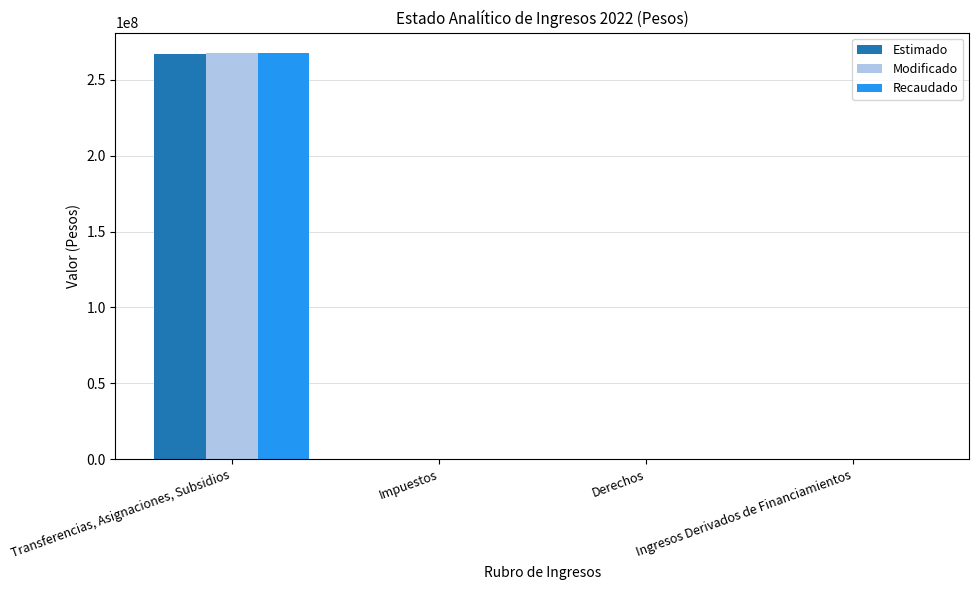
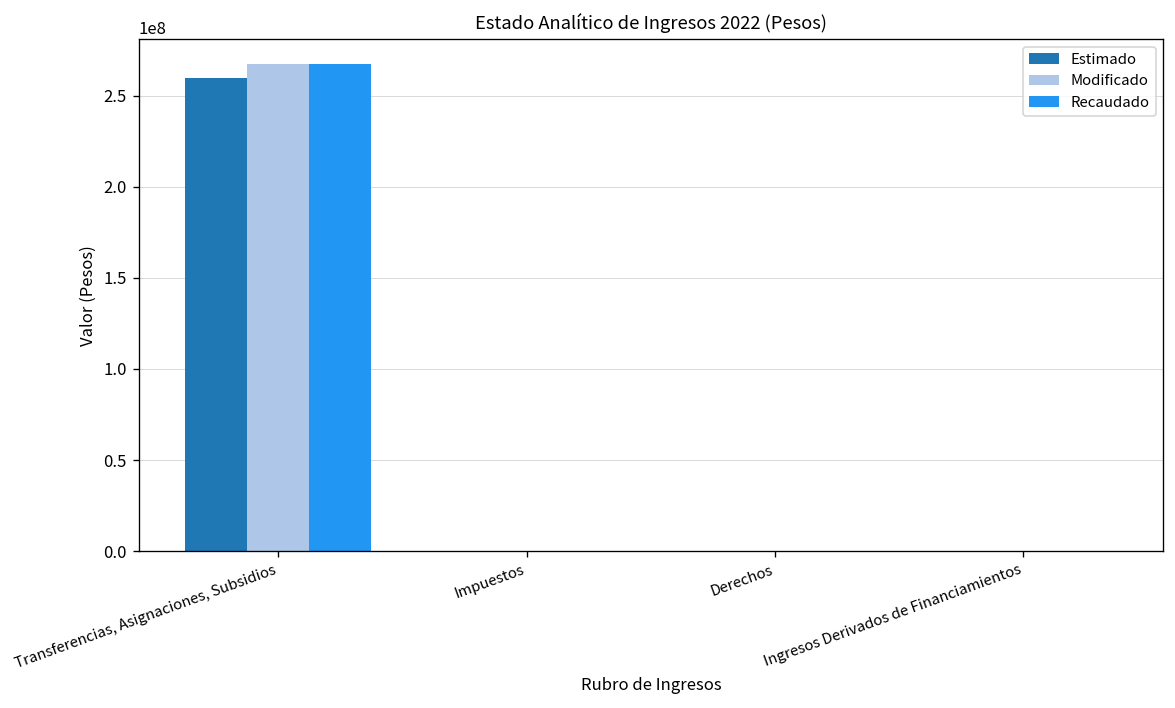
  {
    "Estimado": {
-     "Transferencias, Asignaciones, Subsidios": 267000000,
+     "Transferencias, Asignaciones, Subsidios": 260000000,
      "Impuestos": 0,
      "Derechos": 0,
      "Ingresos Derivados de Financiamientos": 0
    },
    "Modificado": {
      "Transferencias, Asignaciones, Subsidios": 268000000,
      "Impuestos": 0,
      "Derechos": 0,
      "Ingresos Derivados de Financiamientos": 0
    },
    "Recaudado": {
      "Transferencias, Asignaciones, Subsidios": 268000000,
      "Impuestos": 0,
      "Derechos": 0,
      "Ingresos Derivados de Financiamientos": 0
    }
  }
